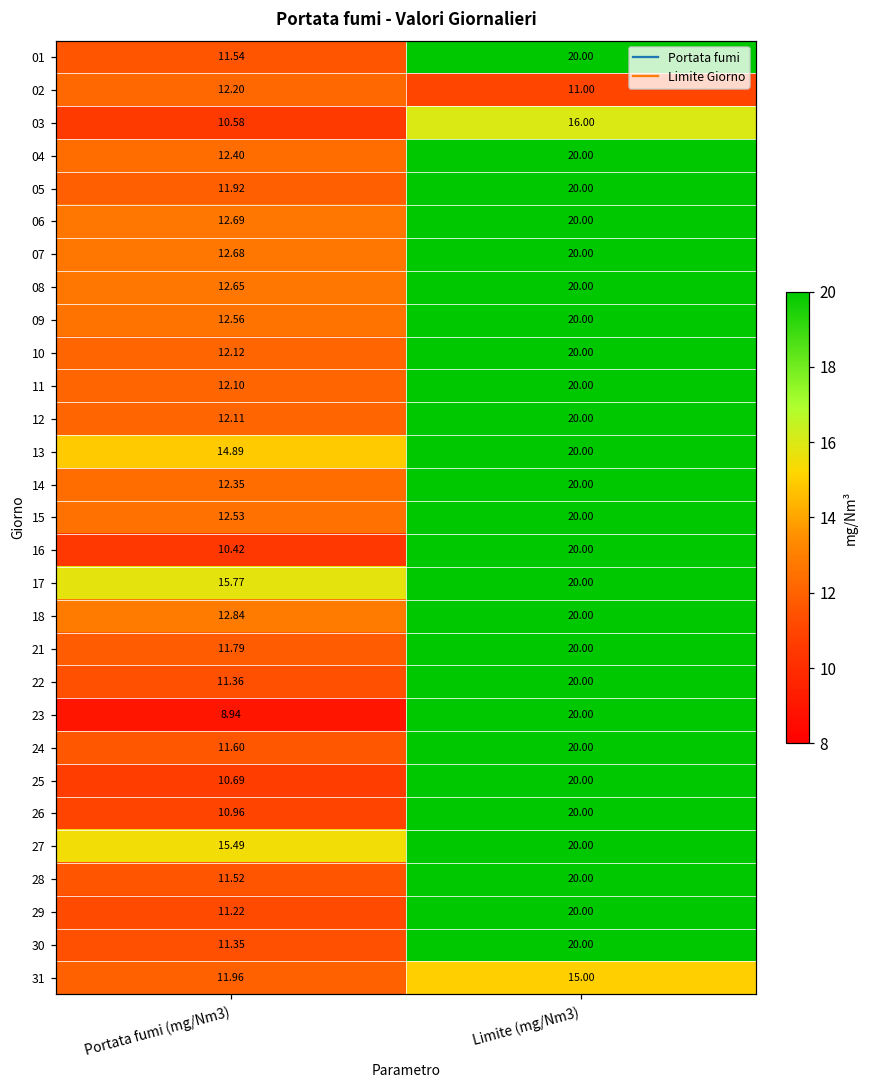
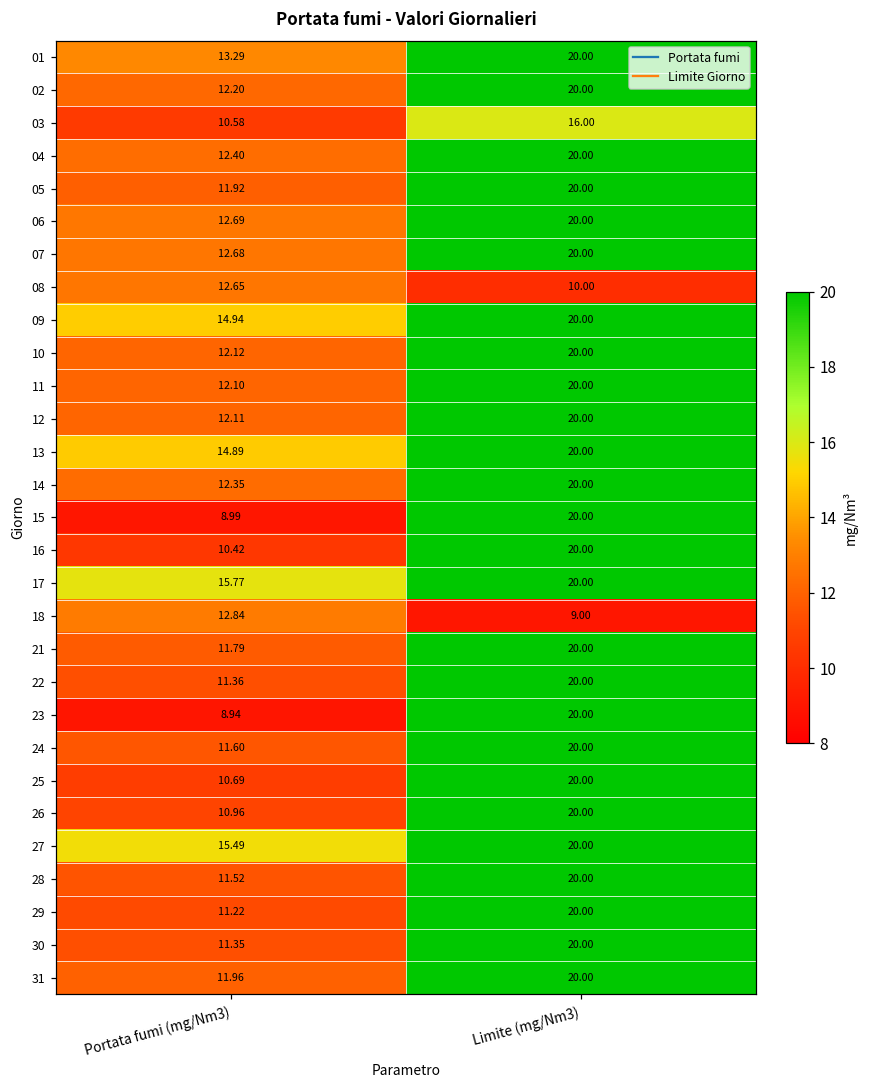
  {
    "01": {
-     "Portata fumi (mg/Nm3)": 11.54,
+     "Portata fumi (mg/Nm3)": 13.29,
      "Limite (mg/Nm3)": 20.00
    },
    "02": {
      "Portata fumi (mg/Nm3)": 12.20,
-     "Limite (mg/Nm3)": 11.00
+     "Limite (mg/Nm3)": 20.00
    },
    "03": {
      "Portata fumi (mg/Nm3)": 10.58,
      "Limite (mg/Nm3)": 16.00
    },
    "04": {
      "Portata fumi (mg/Nm3)": 12.40,
      "Limite (mg/Nm3)": 20.00
    },
    "05": {
      "Portata fumi (mg/Nm3)": 11.92,
      "Limite (mg/Nm3)": 20.00
    },
    "06": {
      "Portata fumi (mg/Nm3)": 12.69,
      "Limite (mg/Nm3)": 20.00
    },
    "07": {
      "Portata fumi (mg/Nm3)": 12.68,
      "Limite (mg/Nm3)": 20.00
    },
    "08": {
      "Portata fumi (mg/Nm3)": 12.65,
-     "Limite (mg/Nm3)": 20.00
+     "Limite (mg/Nm3)": 10.00
    },
    "09": {
-     "Portata fumi (mg/Nm3)": 12.56,
+     "Portata fumi (mg/Nm3)": 14.94,
      "Limite (mg/Nm3)": 20.00
    },
    "10": {
      "Portata fumi (mg/Nm3)": 12.12,
      "Limite (mg/Nm3)": 20.00
    },
    "11": {
      "Portata fumi (mg/Nm3)": 12.10,
      "Limite (mg/Nm3)": 20.00
    },
    "12": {
      "Portata fumi (mg/Nm3)": 12.11,
      "Limite (mg/Nm3)": 20.00
    },
    "13": {
      "Portata fumi (mg/Nm3)": 14.89,
      "Limite (mg/Nm3)": 20.00
    },
    "14": {
      "Portata fumi (mg/Nm3)": 12.35,
      "Limite (mg/Nm3)": 20.00
    },
    "15": {
-     "Portata fumi (mg/Nm3)": 12.53,
+     "Portata fumi (mg/Nm3)": 8.99,
      "Limite (mg/Nm3)": 20.00
    },
    "16": {
      "Portata fumi (mg/Nm3)": 10.42,
      "Limite (mg/Nm3)": 20.00
    },
    "17": {
      "Portata fumi (mg/Nm3)": 15.77,
      "Limite (mg/Nm3)": 20.00
    },
    "18": {
      "Portata fumi (mg/Nm3)": 12.84,
-     "Limite (mg/Nm3)": 20.00
+     "Limite (mg/Nm3)": 9.00
    },
    "21": {
      "Portata fumi (mg/Nm3)": 11.79,
      "Limite (mg/Nm3)": 20.00
    },
    "22": {
      "Portata fumi (mg/Nm3)": 11.36,
      "Limite (mg/Nm3)": 20.00
    },
    "23": {
      "Portata fumi (mg/Nm3)": 8.94,
      "Limite (mg/Nm3)": 20.00
    },
    "24": {
      "Portata fumi (mg/Nm3)": 11.60,
      "Limite (mg/Nm3)": 20.00
    },
    "25": {
      "Portata fumi (mg/Nm3)": 10.69,
      "Limite (mg/Nm3)": 20.00
    },
    "26": {
      "Portata fumi (mg/Nm3)": 10.96,
      "Limite (mg/Nm3)": 20.00
    },
    "27": {
      "Portata fumi (mg/Nm3)": 15.49,
      "Limite (mg/Nm3)": 20.00
    },
    "28": {
      "Portata fumi (mg/Nm3)": 11.52,
      "Limite (mg/Nm3)": 20.00
    },
    "29": {
      "Portata fumi (mg/Nm3)": 11.22,
      "Limite (mg/Nm3)": 20.00
    },
    "30": {
      "Portata fumi (mg/Nm3)": 11.35,
      "Limite (mg/Nm3)": 20.00
    },
    "31": {
      "Portata fumi (mg/Nm3)": 11.96,
-     "Limite (mg/Nm3)": 15.00
+     "Limite (mg/Nm3)": 20.00
    }
  }
